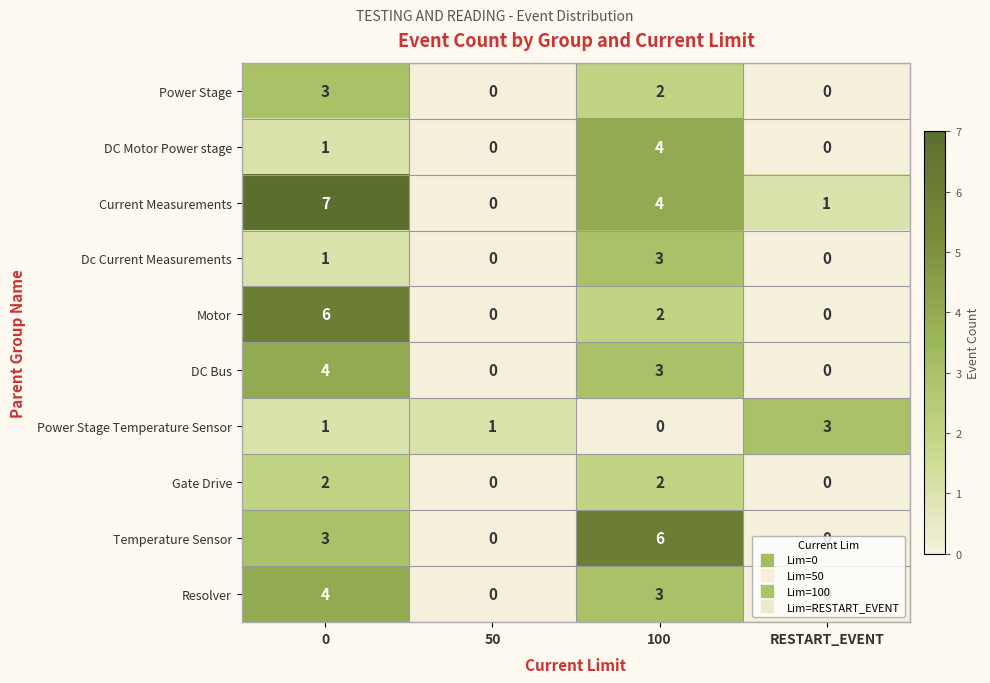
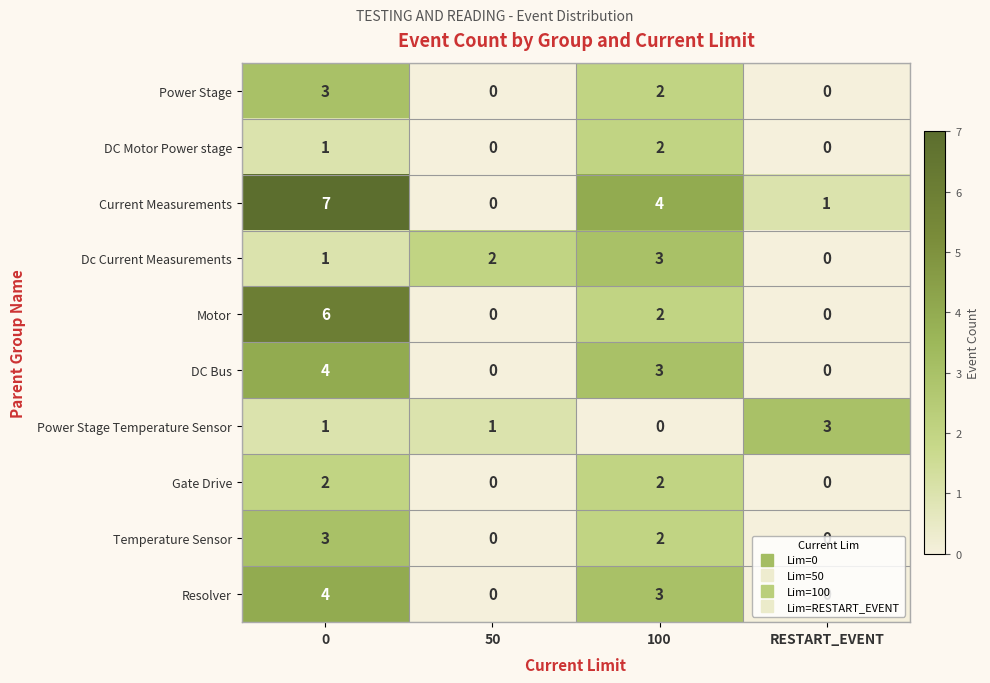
  {
    "Power Stage": {
      "0": 3,
      "50": 0,
      "100": 2,
      "RESTART_EVENT": 0
    },
    "DC Motor Power stage": {
      "0": 1,
      "50": 0,
-     "100": 4,
+     "100": 2,
      "RESTART_EVENT": 0
    },
    "Current Measurements": {
      "0": 7,
      "50": 0,
      "100": 4,
      "RESTART_EVENT": 1
    },
    "Dc Current Measurements": {
      "0": 1,
-     "50": 0,
+     "50": 2,
      "100": 3,
      "RESTART_EVENT": 0
    },
    "Motor": {
      "0": 6,
      "50": 0,
      "100": 2,
      "RESTART_EVENT": 0
    },
    "DC Bus": {
      "0": 4,
      "50": 0,
      "100": 3,
      "RESTART_EVENT": 0
    },
    "Power Stage Temperature Sensor": {
      "0": 1,
      "50": 1,
      "100": 0,
      "RESTART_EVENT": 3
    },
    "Gate Drive": {
      "0": 2,
      "50": 0,
      "100": 2,
      "RESTART_EVENT": 0
    },
    "Temperature Sensor": {
      "0": 3,
      "50": 0,
-     "100": 6
+     "100": 2
    },
    "Resolver": {
      "0": 4,
      "50": 0,
      "100": 3
    }
  }
